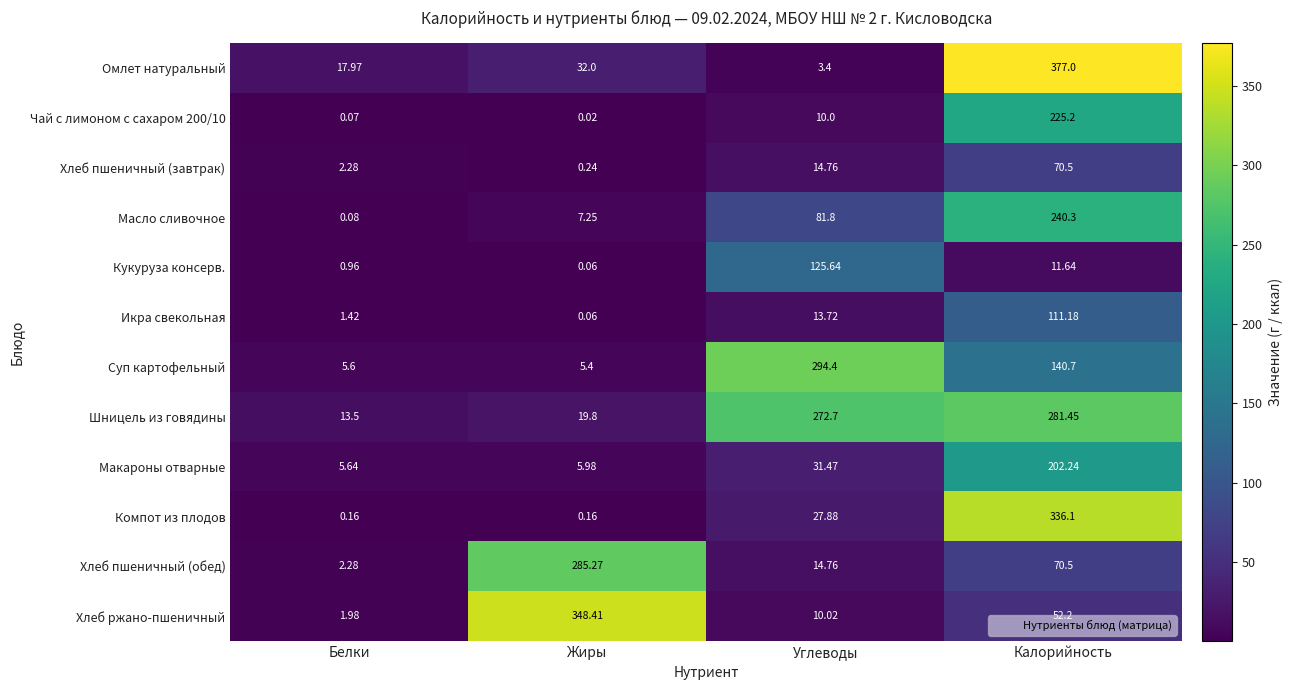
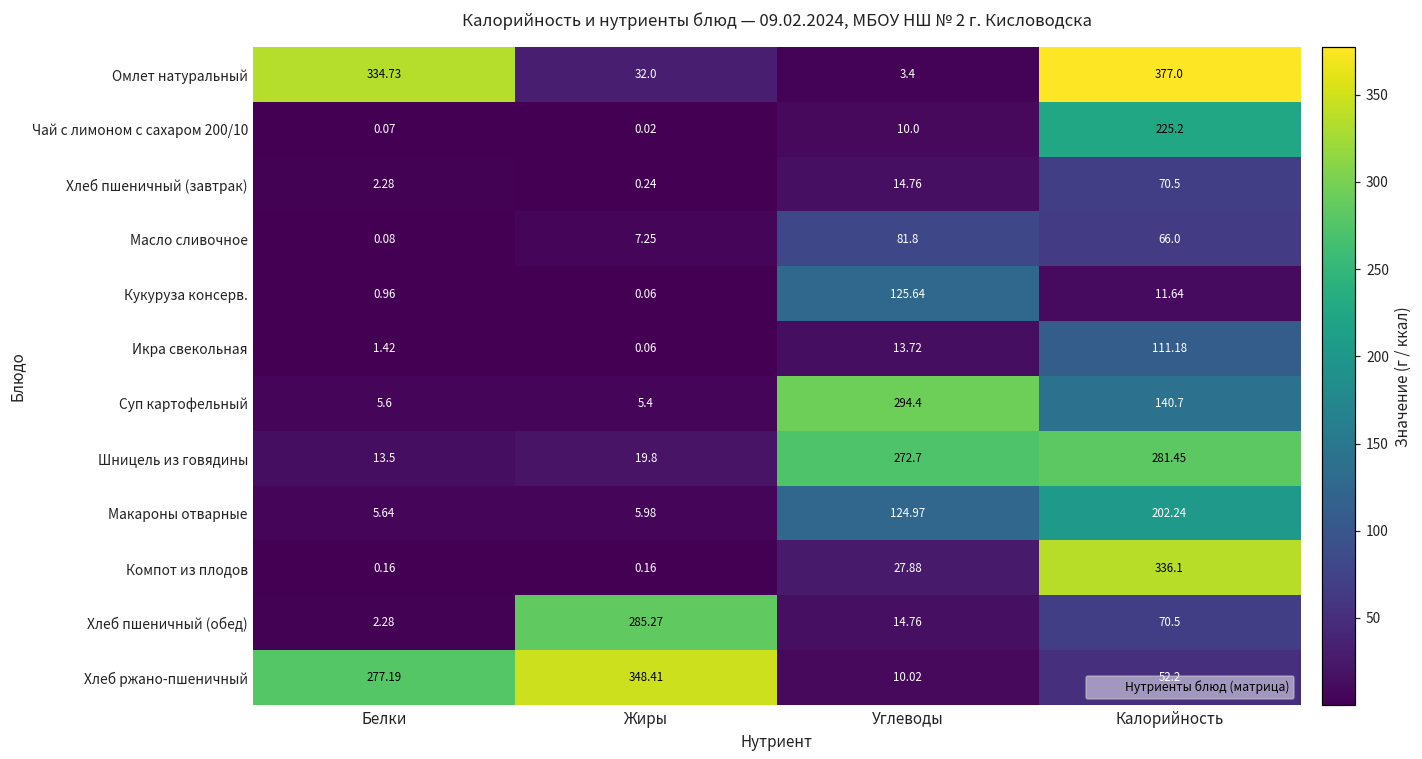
  {
    "Омлет натуральный": {
-     "Белки": 17.97,
+     "Белки": 334.73,
      "Жиры": 32.0,
      "Углеводы": 3.4,
      "Калорийность": 377.0
    },
    "Чай с лимоном с сахаром 200/10": {
      "Белки": 0.07,
      "Жиры": 0.02,
      "Углеводы": 10.0,
      "Калорийность": 225.2
    },
    "Хлеб пшеничный (завтрак)": {
      "Белки": 2.28,
      "Жиры": 0.24,
      "Углеводы": 14.76,
      "Калорийность": 70.5
    },
    "Масло сливочное": {
      "Белки": 0.08,
      "Жиры": 7.25,
      "Углеводы": 81.8,
-     "Калорийность": 240.3
+     "Калорийность": 66.0
    },
    "Кукуруза консерв.": {
      "Белки": 0.96,
      "Жиры": 0.06,
      "Углеводы": 125.64,
      "Калорийность": 11.64
    },
    "Икра свекольная": {
      "Белки": 1.42,
      "Жиры": 0.06,
      "Углеводы": 13.72,
      "Калорийность": 111.18
    },
    "Суп картофельный": {
      "Белки": 5.6,
      "Жиры": 5.4,
      "Углеводы": 294.4,
      "Калорийность": 140.7
    },
    "Шницель из говядины": {
      "Белки": 13.5,
      "Жиры": 19.8,
      "Углеводы": 272.7,
      "Калорийность": 281.45
    },
    "Макароны отварные": {
      "Белки": 5.64,
      "Жиры": 5.98,
-     "Углеводы": 31.47,
+     "Углеводы": 124.97,
      "Калорийность": 202.24
    },
    "Компот из плодов": {
      "Белки": 0.16,
      "Жиры": 0.16,
      "Углеводы": 27.88,
      "Калорийность": 336.1
    },
    "Хлеб пшеничный (обед)": {
      "Белки": 2.28,
      "Жиры": 285.27,
      "Углеводы": 14.76,
      "Калорийность": 70.5
    },
    "Хлеб ржано-пшеничный": {
-     "Белки": 1.98,
+     "Белки": 277.19,
      "Жиры": 348.41,
      "Углеводы": 10.02
    }
  }
